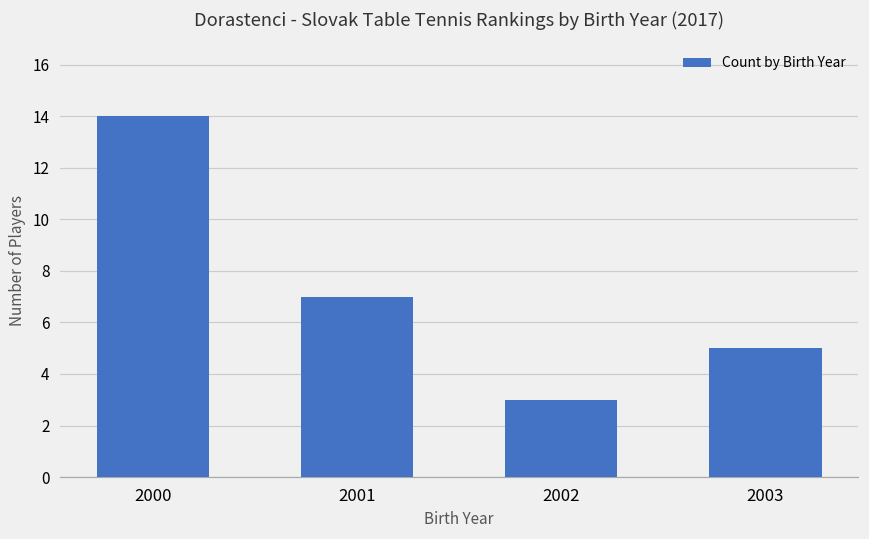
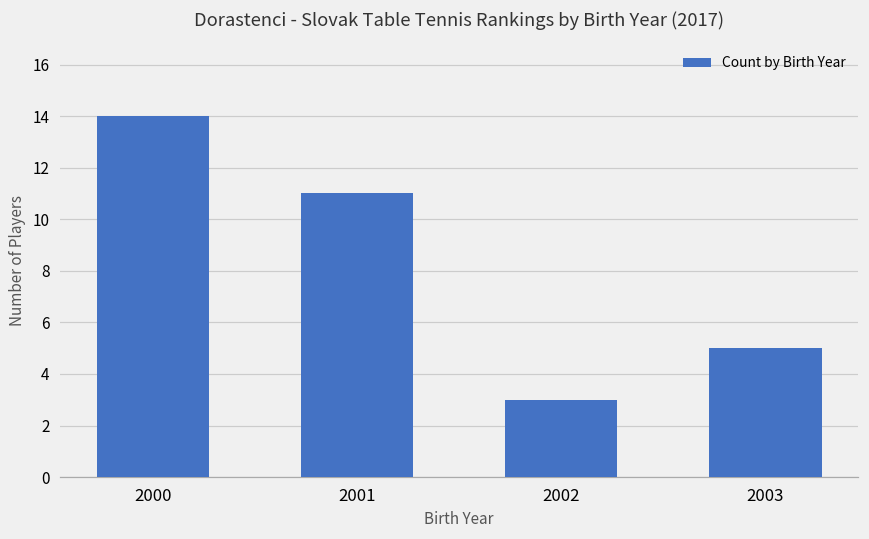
  {
    "2000": 14,
-   "2001": 7,
+   "2001": 11,
    "2002": 3,
    "2003": 5
  }
